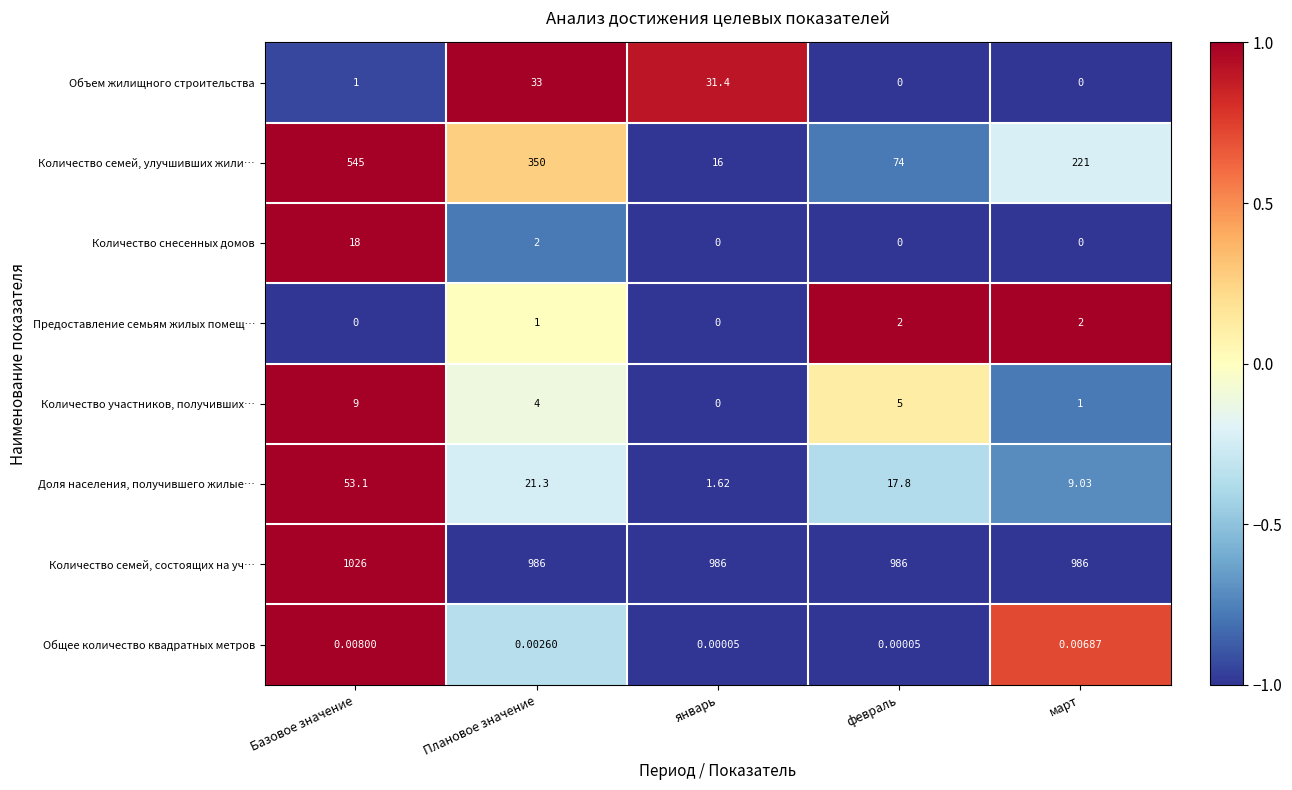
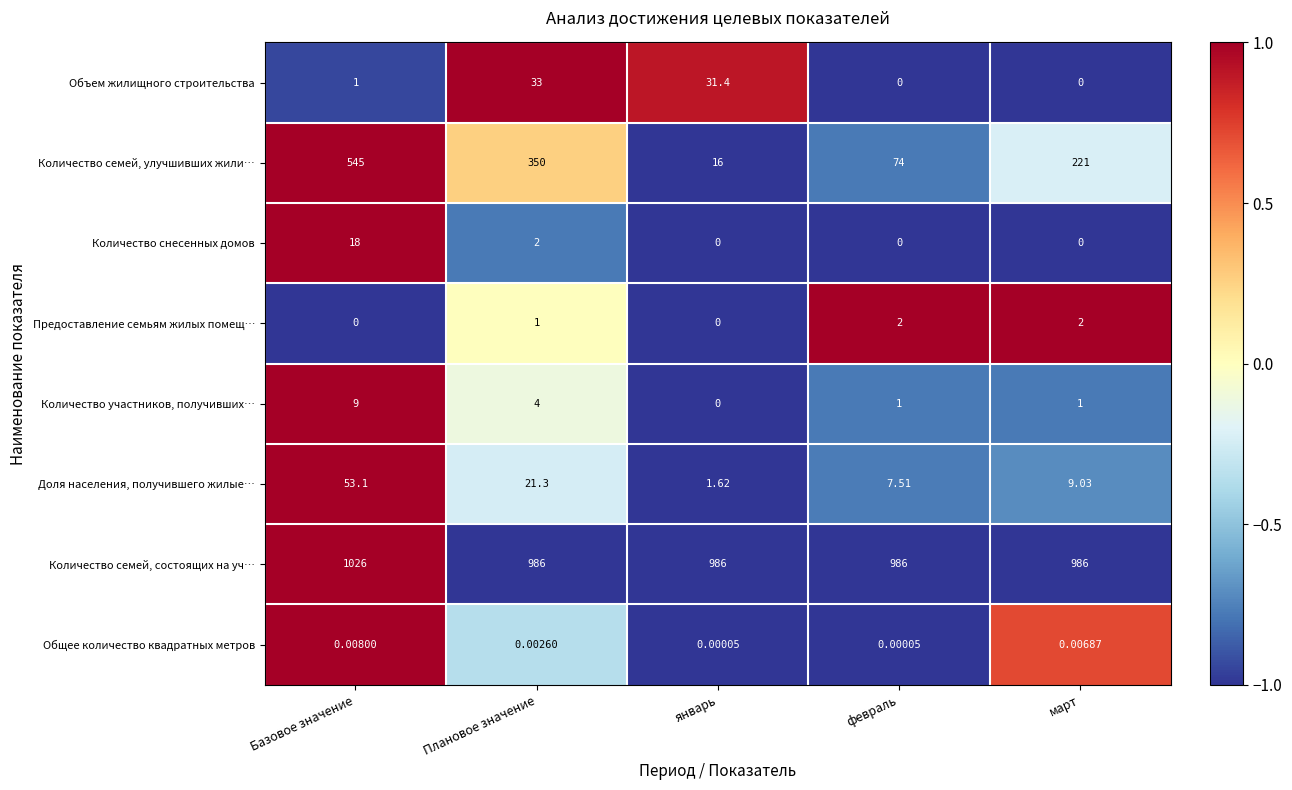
  {
    "Объем жилищного строительства": {
      "Базовое значение": 1,
      "Плановое значение": 33,
      "январь": 31.4,
      "февраль": 0,
      "март": 0
    },
    "Количество семей, улучшивших жили…": {
      "Базовое значение": 545,
      "Плановое значение": 350,
      "январь": 16,
      "февраль": 74,
      "март": 221
    },
    "Количество снесенных домов": {
      "Базовое значение": 18,
      "Плановое значение": 2,
      "январь": 0,
      "февраль": 0,
      "март": 0
    },
    "Предоставление семьям жилых помещ…": {
      "Базовое значение": 0,
      "Плановое значение": 1,
      "январь": 0,
      "февраль": 2,
      "март": 2
    },
    "Количество участников, получивших…": {
      "Базовое значение": 9,
      "Плановое значение": 4,
      "январь": 0,
-     "февраль": 5,
+     "февраль": 1,
      "март": 1
    },
    "Доля населения, получившего жилые…": {
      "Базовое значение": 53.1,
      "Плановое значение": 21.3,
      "январь": 1.62,
-     "февраль": 17.8,
+     "февраль": 7.51,
      "март": 9.03
    },
    "Количество семей, состоящих на уч…": {
      "Базовое значение": 1026,
      "Плановое значение": 986,
      "январь": 986,
      "февраль": 986,
      "март": 986
    },
    "Общее количество квадратных метров": {
      "Базовое значение": 0.00800,
      "Плановое значение": 0.00260,
      "январь": 0.00005,
      "февраль": 0.00005,
      "март": 0.00687
    }
  }
